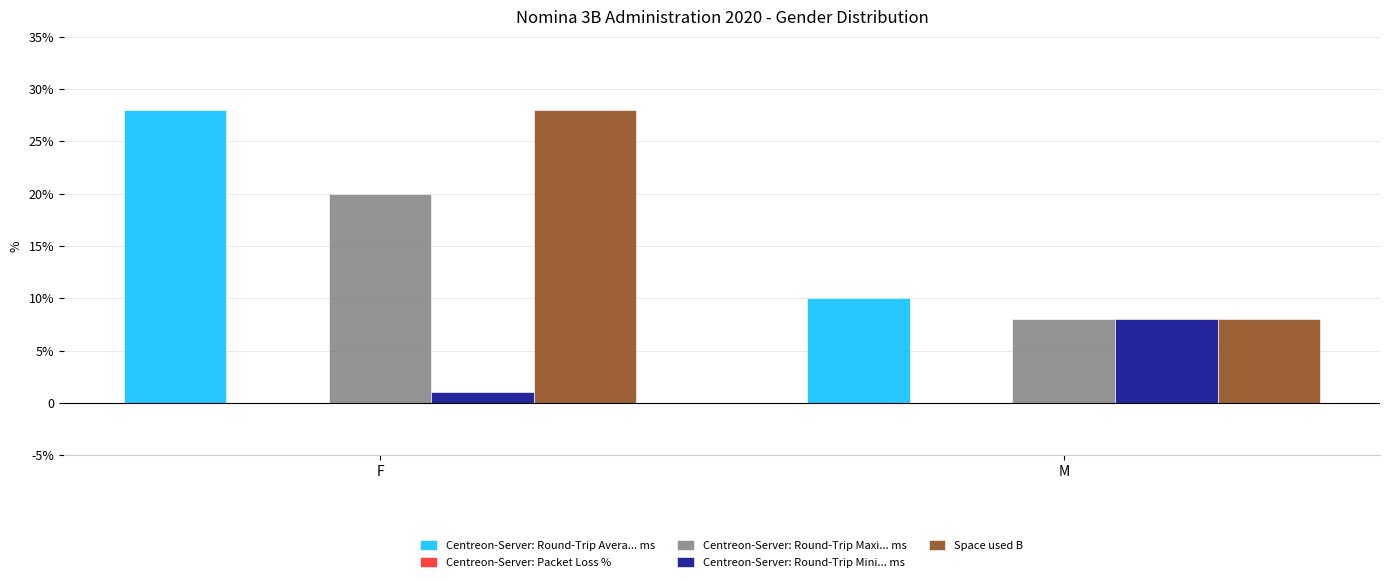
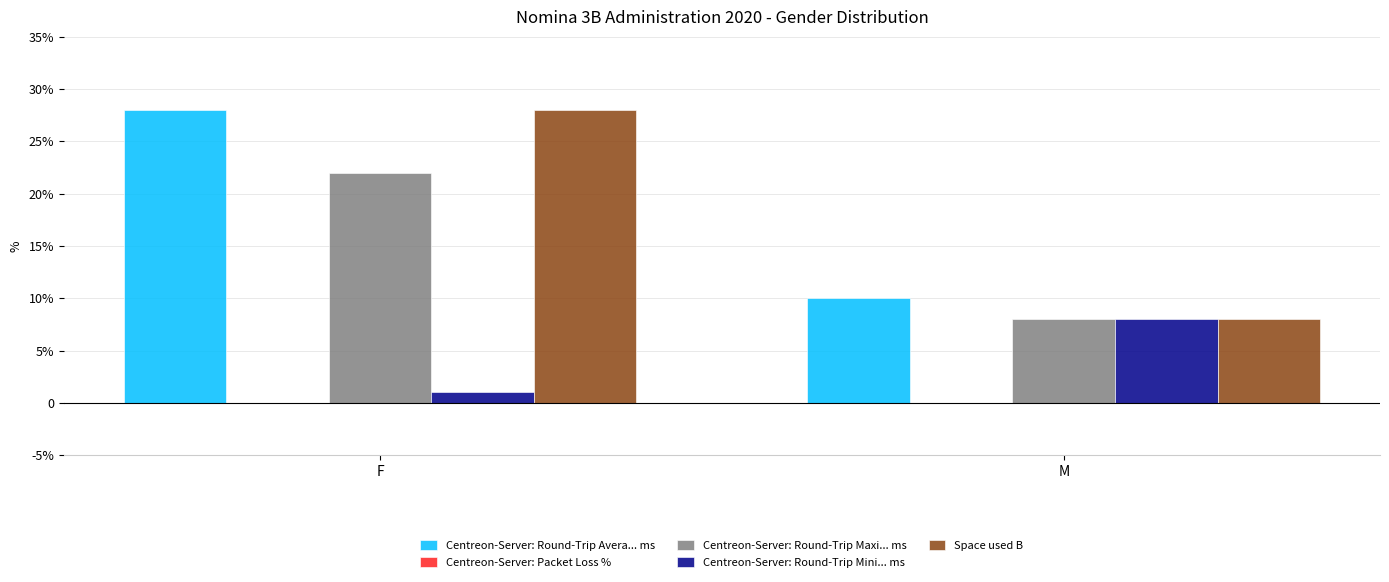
  {
    "Centreon-Server: Round-Trip Avera... ms": {
      "F": "28%",
      "M": "10%"
    },
    "Centreon-Server: Packet Loss %": {
      "F": "0%",
      "M": "0%"
    },
    "Centreon-Server: Round-Trip Maxi... ms": {
-     "F": "20%",
+     "F": "22%",
      "M": "8%"
    },
    "Centreon-Server: Round-Trip Mini... ms": {
      "F": "1%",
      "M": "8%"
    },
    "Space used B": {
      "F": "28%",
      "M": "8%"
    }
  }
